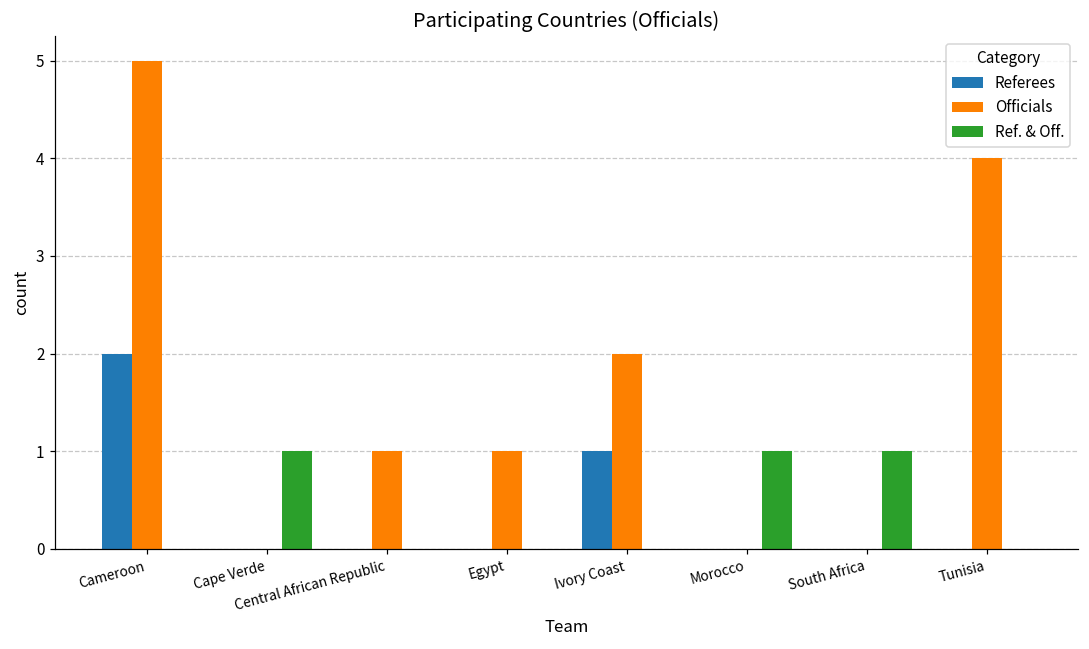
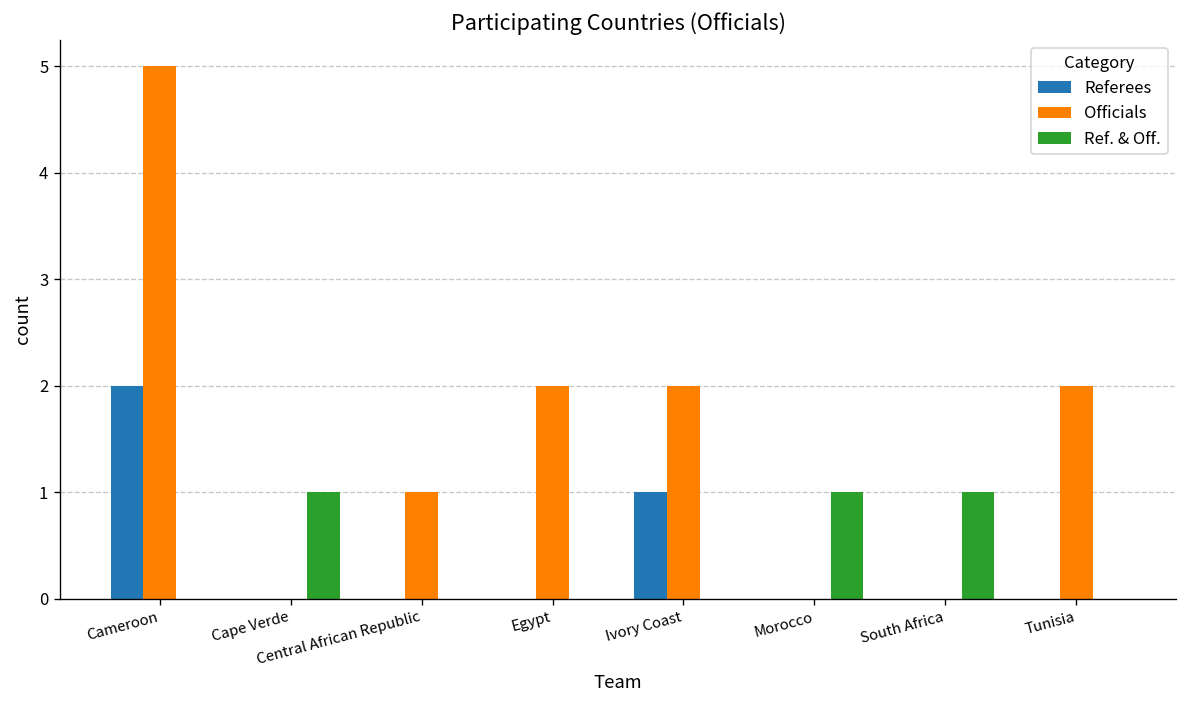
  {
    "Referees": {
      "Cameroon": 2,
      "Cape Verde": 0,
      "Central African Republic": 0,
      "Egypt": 0,
      "Ivory Coast": 1,
      "Morocco": 0,
      "South Africa": 0,
      "Tunisia": 0
    },
    "Officials": {
      "Cameroon": 5,
      "Cape Verde": 0,
      "Central African Republic": 1,
-     "Egypt": 1,
+     "Egypt": 2,
      "Ivory Coast": 2,
      "Morocco": 0,
      "South Africa": 0,
-     "Tunisia": 4
+     "Tunisia": 2
    },
    "Ref. & Off.": {
      "Cameroon": 0,
      "Cape Verde": 1,
      "Central African Republic": 0,
      "Egypt": 0,
      "Ivory Coast": 0,
      "Morocco": 1,
      "South Africa": 1,
      "Tunisia": 0
    }
  }
